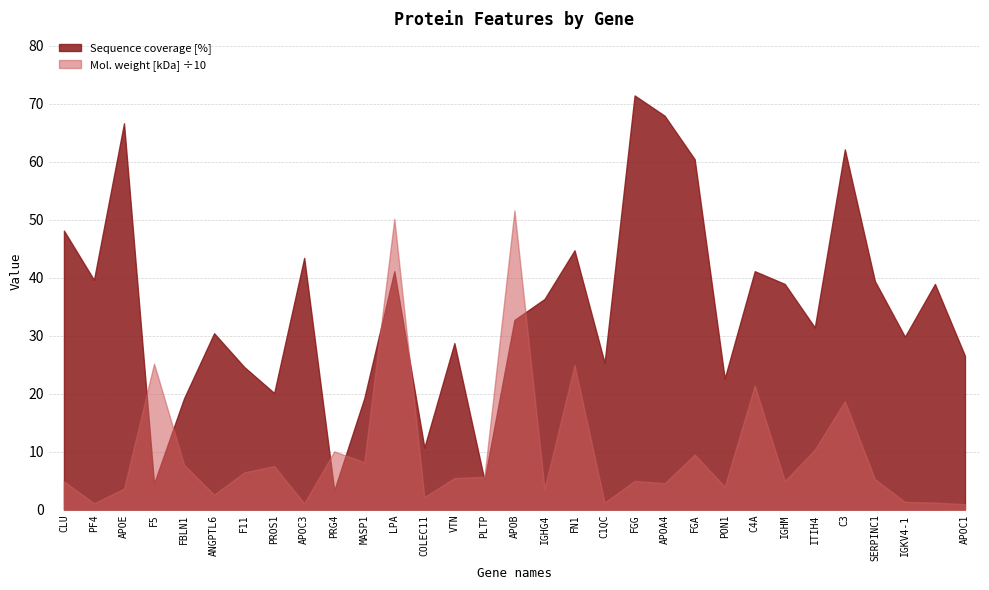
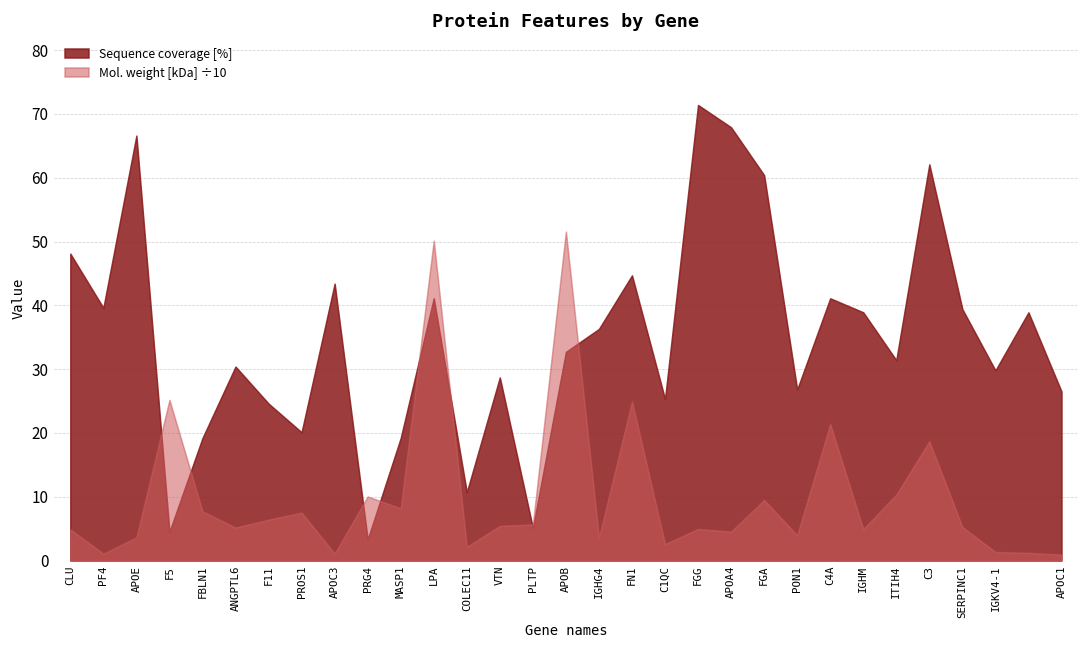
  {
    "Sequence coverage [%]": {
      "CLU": 48,
      "PF4": 40,
      "APOE": 67,
      "F5": 5,
      "FBLN1": 19,
      "ANGPTL6": 30,
      "F11": 25,
      "PROS1": 20,
      "APOC3": 43,
      "PRG4": 3,
      "MASP1": 19,
      "LPA": 41,
      "COLEC11": 11,
      "VTN": 29,
      "PLTP": 5,
      "APOB": 33,
      "IGHG4": 36,
      "FN1": 45,
      "C1QC": 25,
      "FGG": 71,
      "APOA4": 68,
      "FGA": 60,
-     "PON1": 23,
+     "PON1": 27,
      "C4A": 41,
      "IGHM": 39,
      "ITIH4": 31,
      "C3": 62,
      "SERPINC1": 39,
      "IGKV4-1": 30,
      "APOC1": 27
    },
    "Mol. weight [kDa] ÷10": {
      "CLU": 5,
      "PF4": 1,
      "APOE": 4,
      "F5": 25,
      "FBLN1": 8,
-     "ANGPTL6": 3,
+     "ANGPTL6": 5,
      "F11": 6,
      "PROS1": 8,
      "APOC3": 1,
      "PRG4": 10,
      "MASP1": 8,
      "LPA": 50,
      "COLEC11": 2,
      "VTN": 5,
      "PLTP": 6,
      "APOB": 52,
      "IGHG4": 4,
      "FN1": 25,
-     "C1QC": 1,
+     "C1QC": 3,
      "FGG": 5,
      "APOA4": 5,
      "FGA": 9,
      "PON1": 4,
      "C4A": 21,
      "IGHM": 5,
      "ITIH4": 10,
      "C3": 19,
      "SERPINC1": 5,
      "IGKV4-1": 1,
      "APOC1": 1
    }
  }
